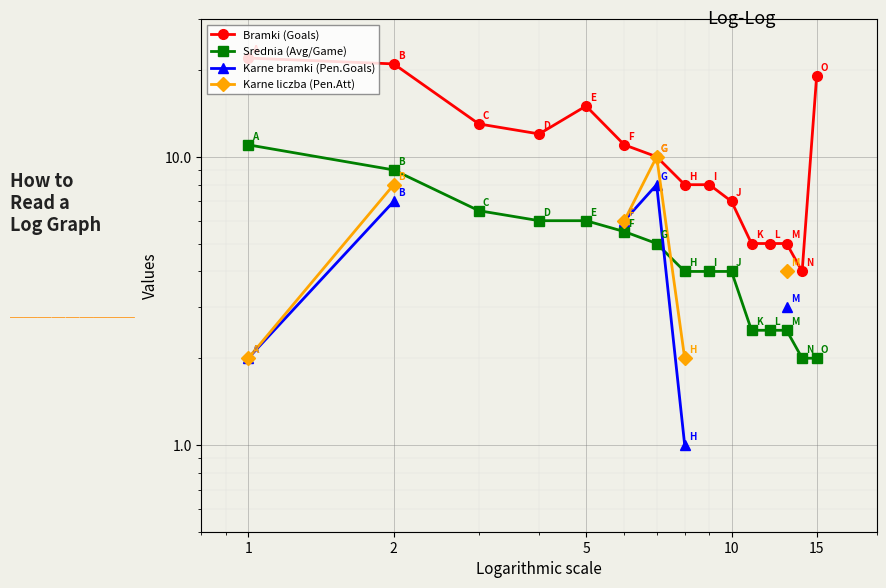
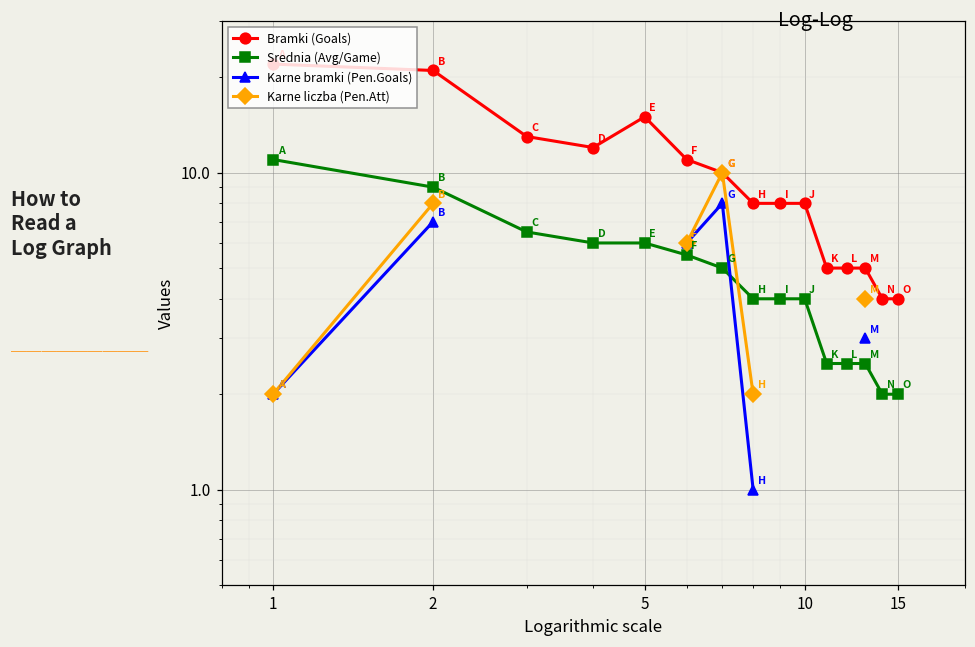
  {
    "Bramki (Goals)": {
      "2": 21,
      "5": 15,
-     "10": 7,
-     "15": 19
+     "10": 8,
+     "15": 4
    },
    "Srednia (Avg/Game)": {
      "1": 11,
      "2": 9,
      "5": 6,
      "10": 4,
      "15": 2
    },
    "Karne bramki (Pen.Goals)": {
      "2": 7
    },
    "Karne liczba (Pen.Att)": {
      "2": 8
    }
  }
